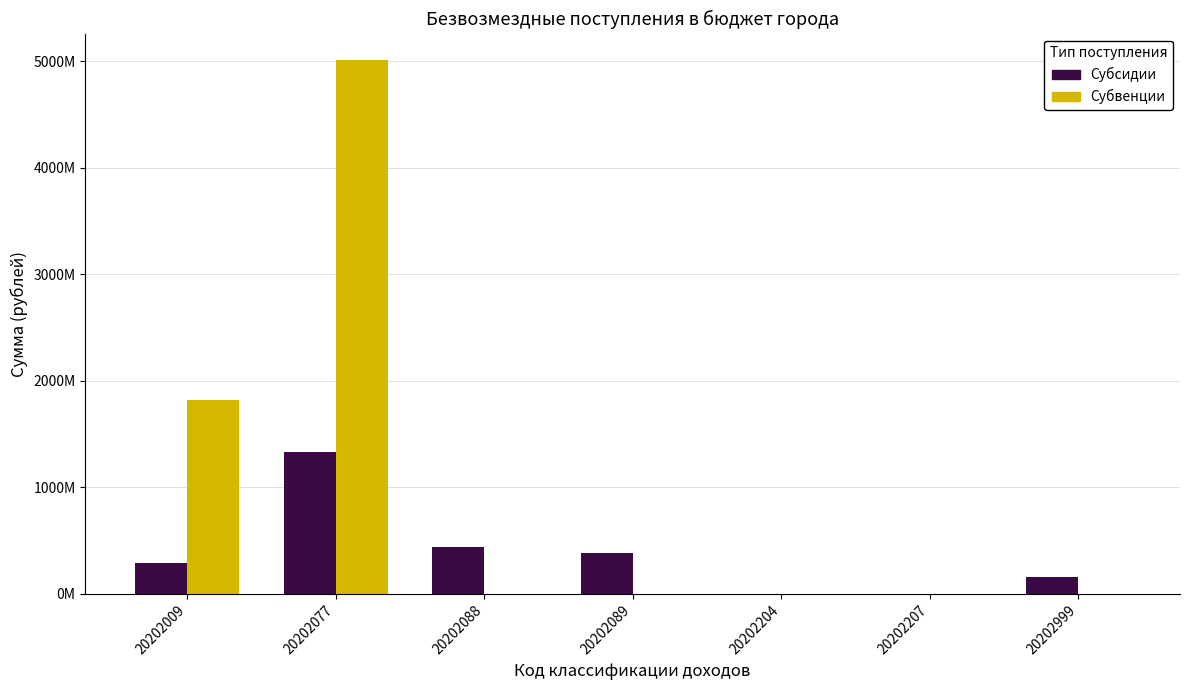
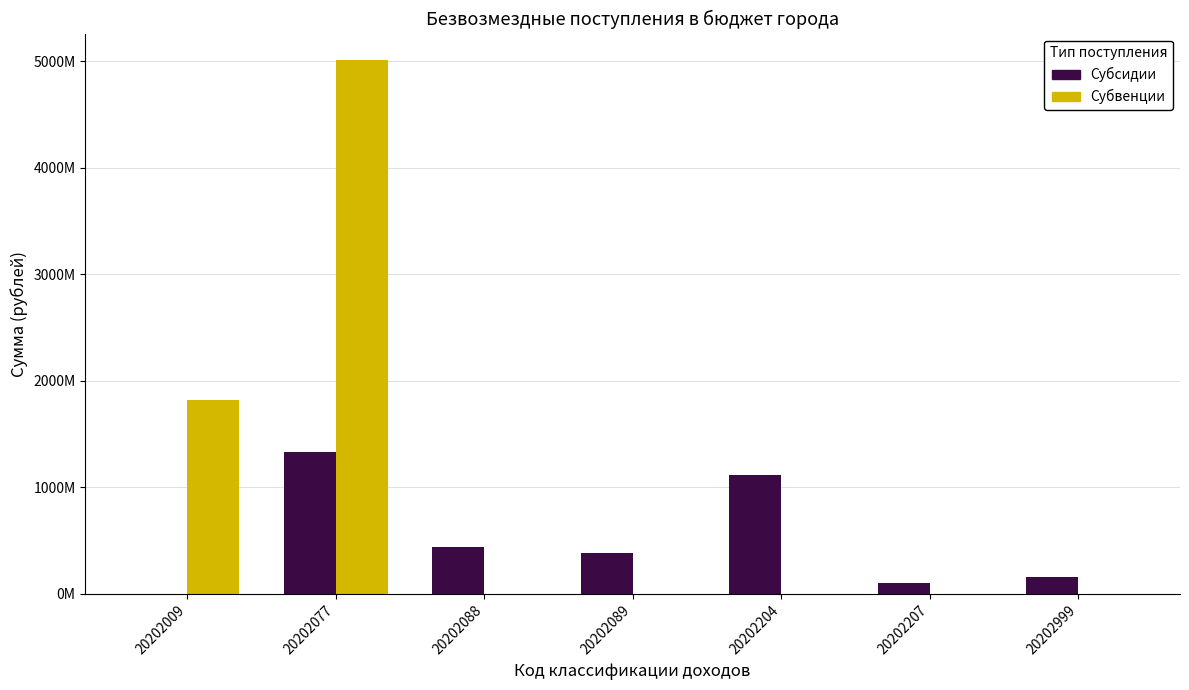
  {
    "Субсидии": {
-     "20202009": 290000000,
+     "20202009": 0,
      "20202077": 1340000000,
      "20202088": 440000000,
      "20202089": 390000000,
-     "20202204": 0,
-     "20202207": 0,
+     "20202204": 1120000000,
+     "20202207": 100000000,
      "20202999": 150000000
    },
    "Субвенции": {
      "20202009": 1820000000,
      "20202077": 5010000000,
      "20202088": 0,
      "20202089": 0,
      "20202204": 0,
      "20202207": 0,
      "20202999": 0
    }
  }
